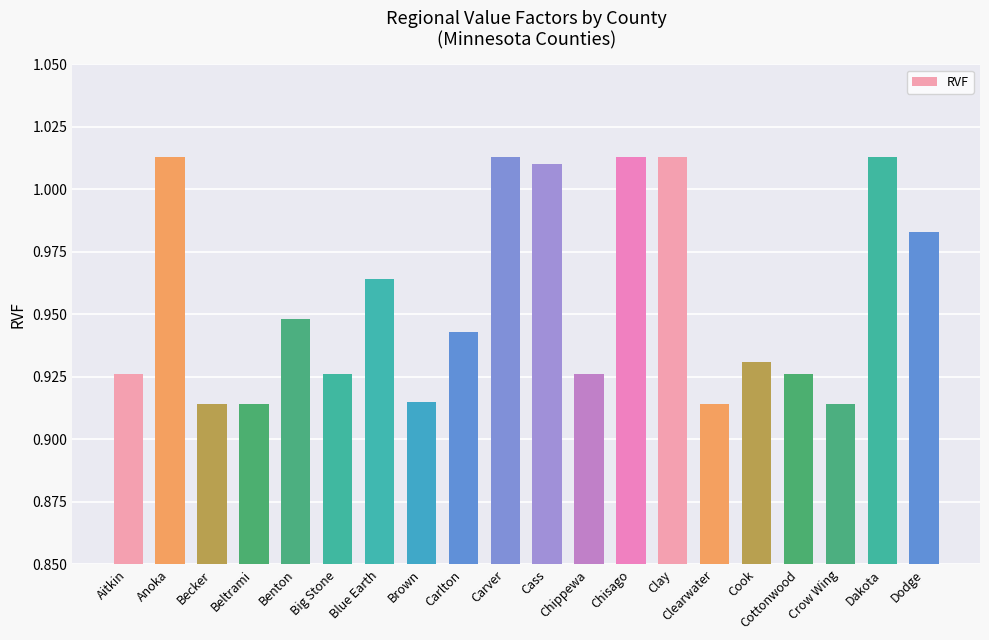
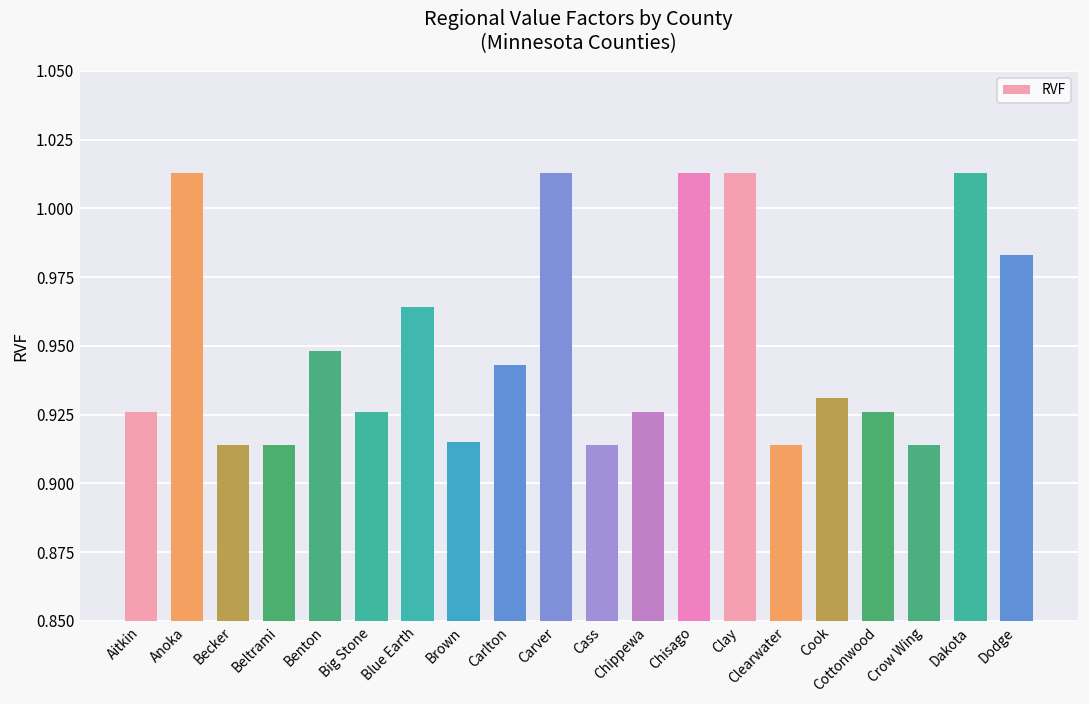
  {
    "Aitkin": 0.926,
    "Anoka": 1.013,
    "Becker": 0.914,
    "Beltrami": 0.914,
    "Benton": 0.948,
    "Big Stone": 0.926,
    "Blue Earth": 0.964,
    "Brown": 0.915,
    "Carlton": 0.943,
    "Carver": 1.013,
-   "Cass": 1.010,
+   "Cass": 0.914,
    "Chippewa": 0.926,
    "Chisago": 1.013,
    "Clay": 1.013,
    "Clearwater": 0.914,
    "Cook": 0.931,
    "Cottonwood": 0.926,
    "Crow Wing": 0.914,
    "Dakota": 1.013,
    "Dodge": 0.983
  }
